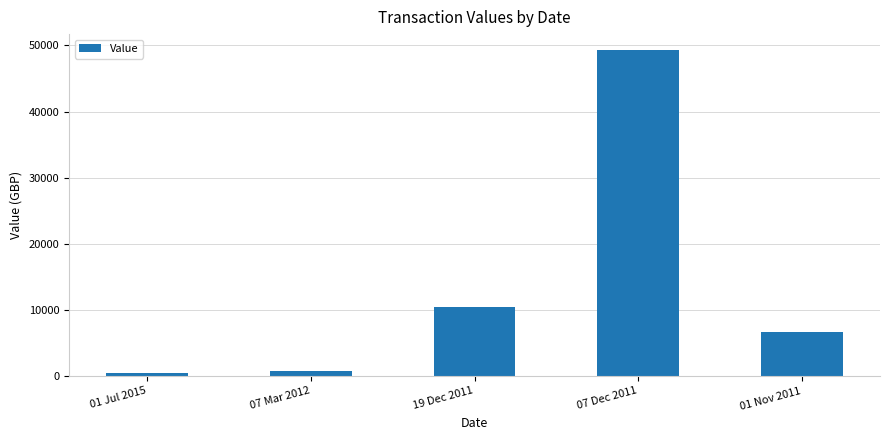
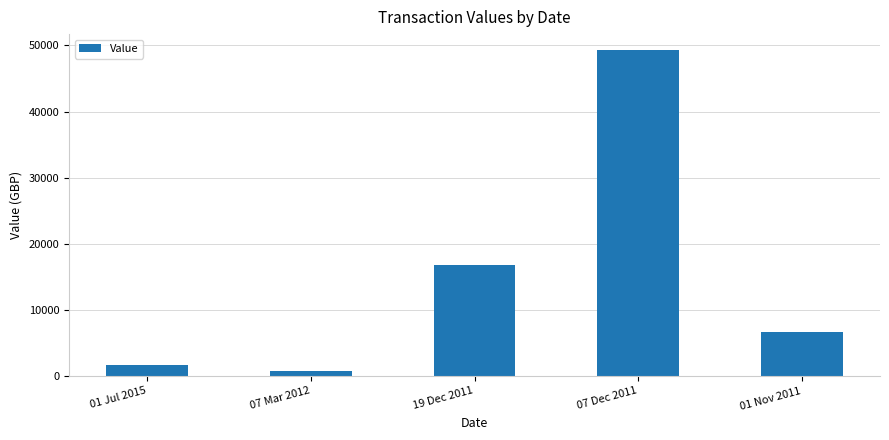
  {
-   "01 Jul 2015": 0,
+   "01 Jul 2015": 2000,
    "07 Mar 2012": 1000,
-   "19 Dec 2011": 10000,
+   "19 Dec 2011": 17000,
    "07 Dec 2011": 49000,
    "01 Nov 2011": 7000
  }
